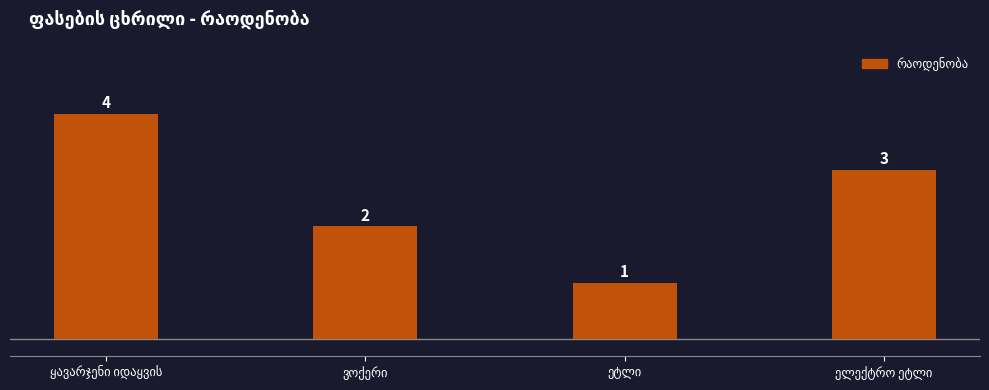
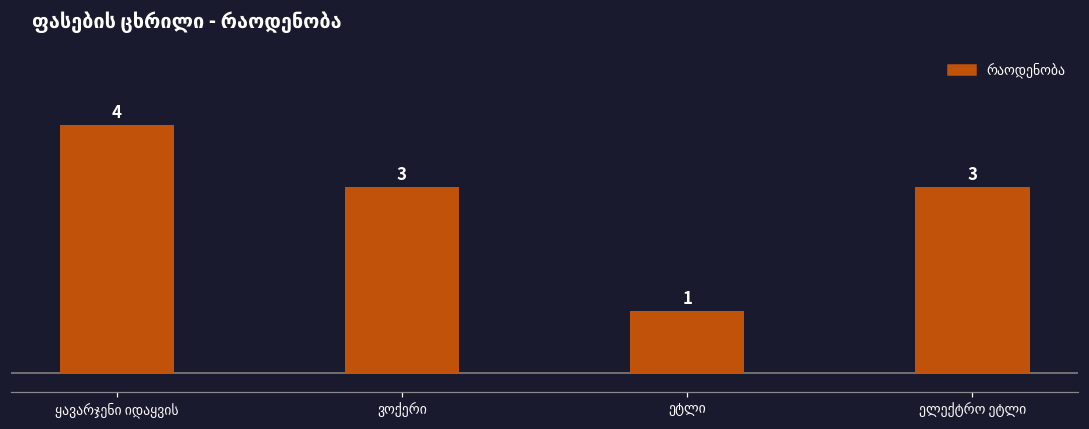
  {
    "ყავარჯენი იდაყვის": 4,
-   "ვოქერი": 2,
+   "ვოქერი": 3,
    "ეტლი": 1,
    "ელექტრო ეტლი": 3
  }
